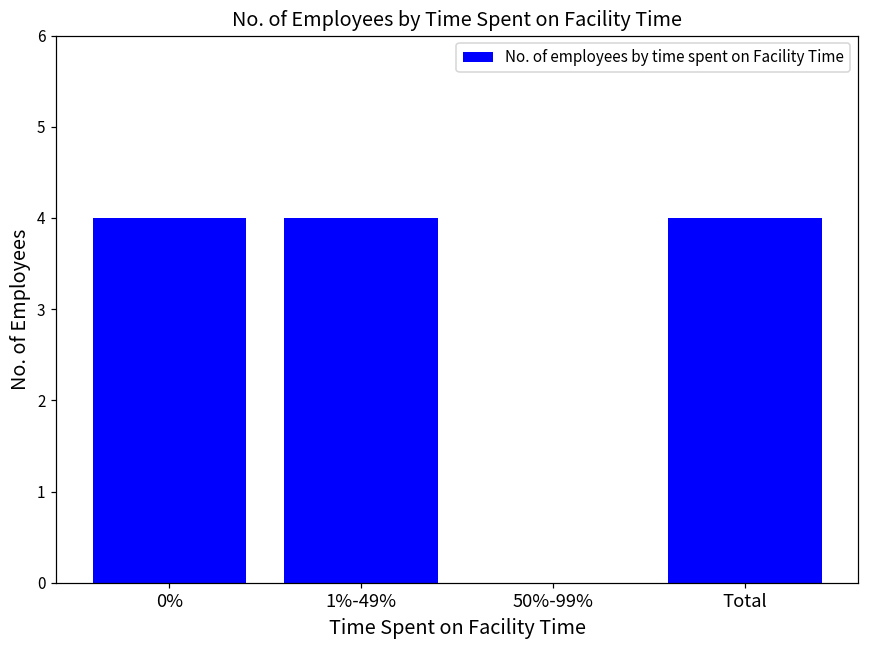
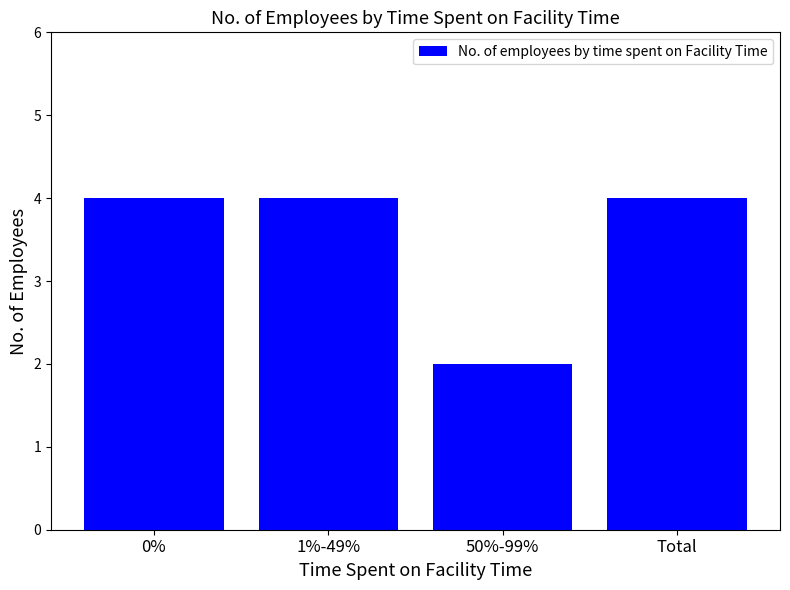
  {
    "0%": 4,
    "1%-49%": 4,
-   "50%-99%": 0,
+   "50%-99%": 2,
    "Total": 4
  }
